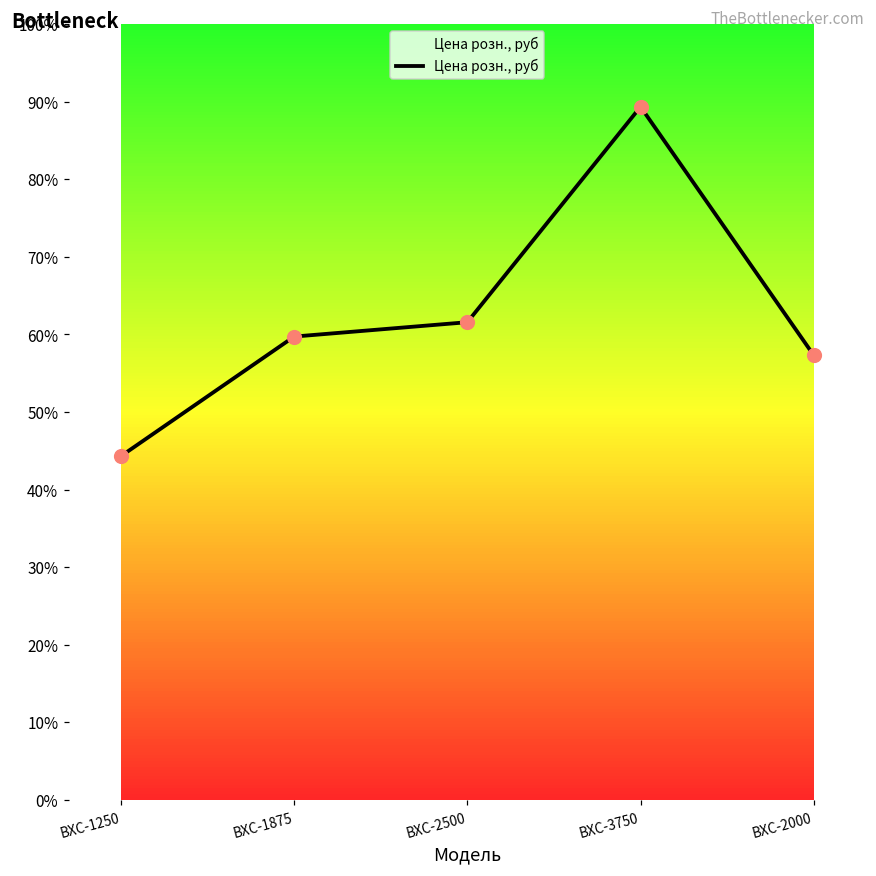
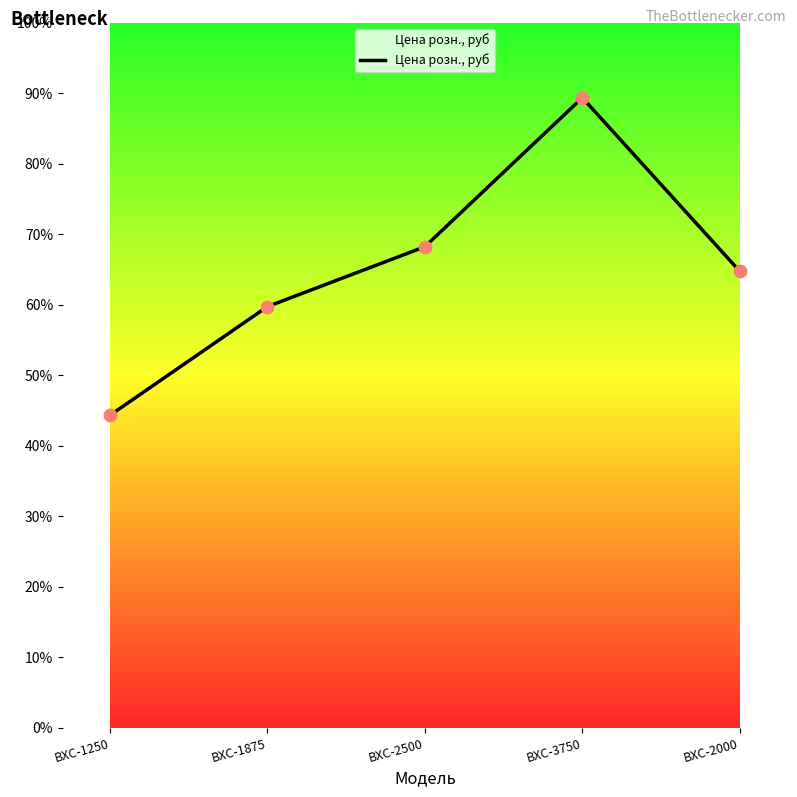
  {
    "ВХС-1250": "44%",
    "ВХС-1875": "60%",
-   "ВХС-2500": "62%",
+   "ВХС-2500": "68%",
    "ВХС-3750": "89%",
-   "ВХС-2000": "57%"
+   "ВХС-2000": "65%"
  }
